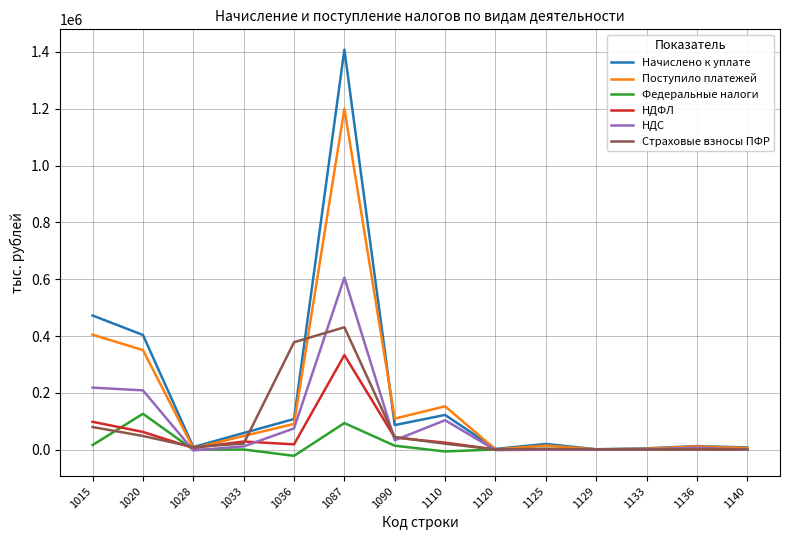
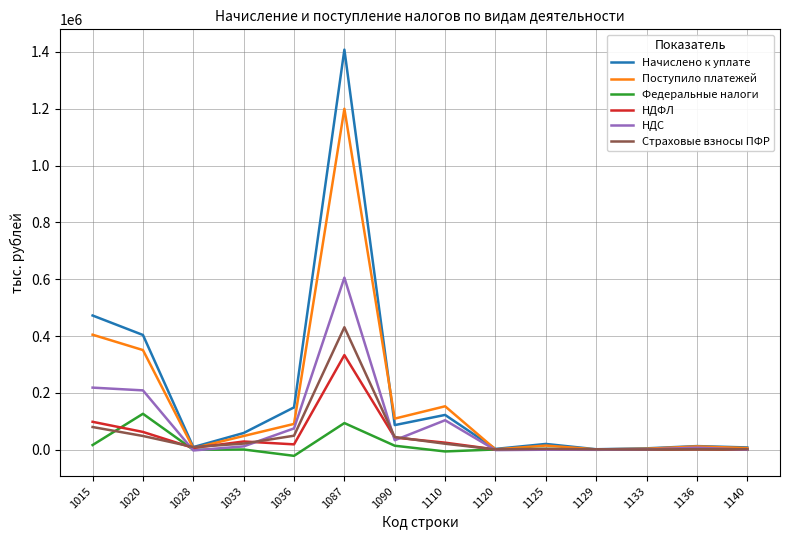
  {
    "Начислено к уплате": {
      "1015": 470000,
      "1020": 400000,
      "1033": 60000,
-     "1036": 110000,
+     "1036": 150000,
      "1087": 1410000,
      "1090": 90000,
      "1110": 120000
    },
    "Поступило платежей": {
      "1015": 400000,
      "1020": 350000,
      "1033": 50000,
      "1036": 90000,
      "1087": 1200000,
      "1090": 110000,
      "1110": 150000
    },
    "Федеральные налоги": {
      "1015": 20000,
      "1020": 130000,
      "1033": 0,
      "1036": -20000,
      "1087": 90000,
      "1090": 10000,
      "1110": -10000
    },
    "НДФЛ": {
      "1015": 100000,
      "1020": 60000,
      "1036": 20000,
      "1087": 330000
    },
    "НДС": {
      "1015": 220000,
      "1020": 210000,
      "1033": 10000,
      "1036": 80000,
      "1087": 610000,
      "1090": 30000,
      "1110": 100000
    },
    "Страховые взносы ПФР": {
      "1015": 80000,
      "1020": 50000,
-     "1036": 380000,
+     "1036": 50000,
      "1087": 430000
    }
  }
